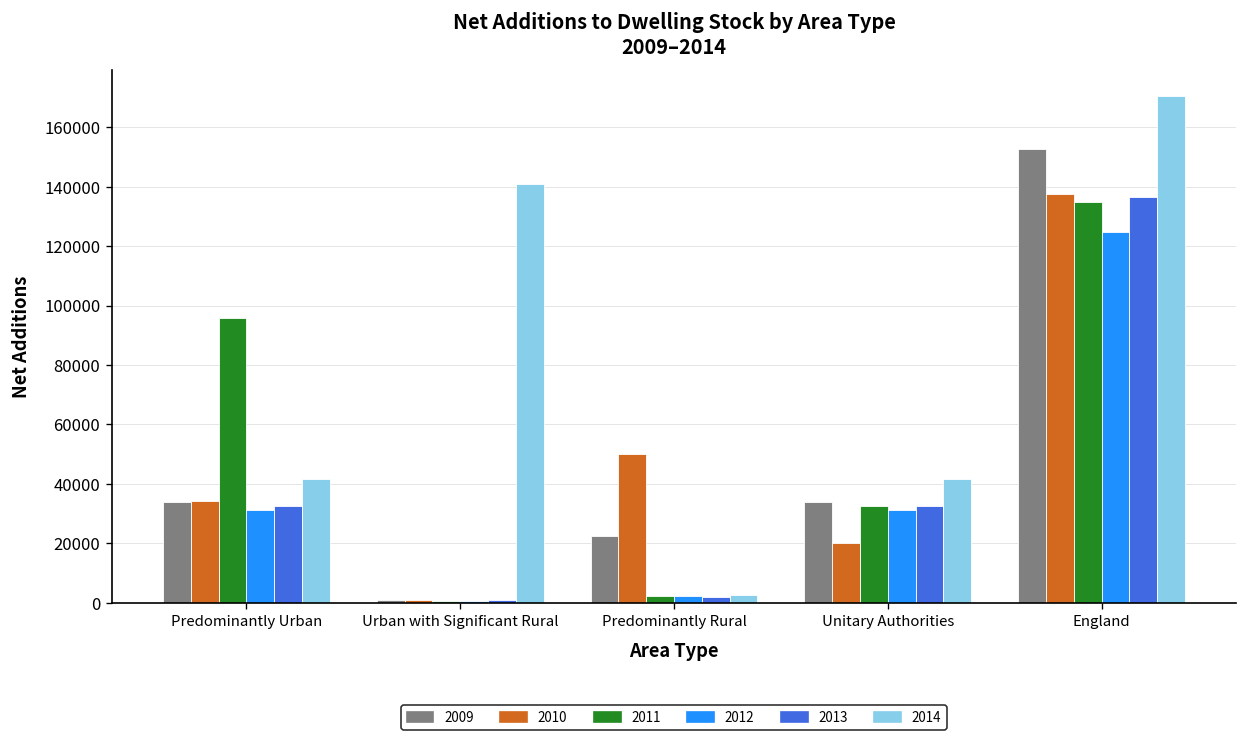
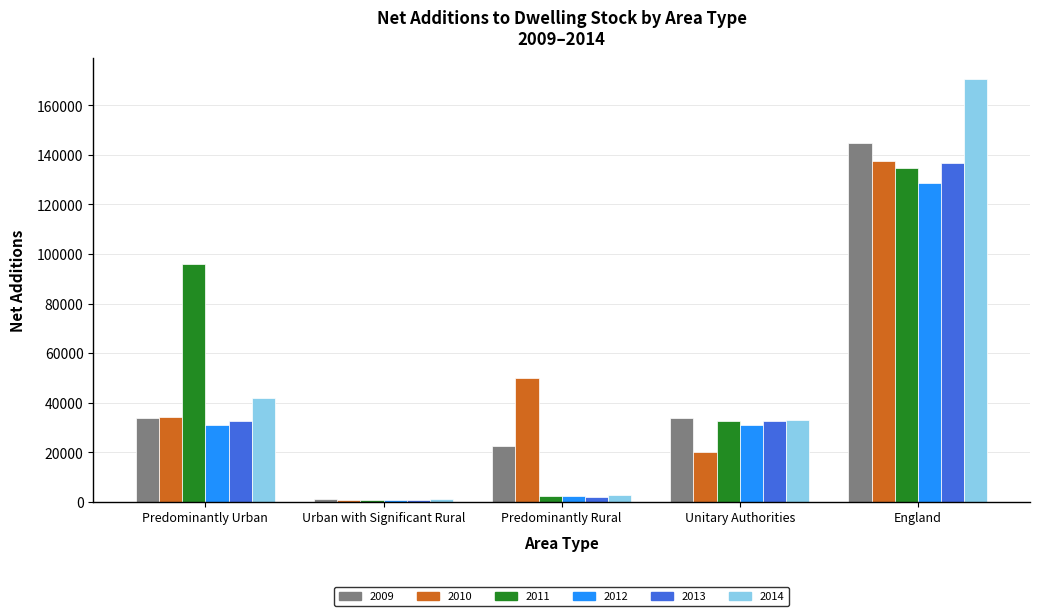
  {
    "2009": {
      "Predominantly Urban": 34000,
      "Predominantly Rural": 23000,
      "Unitary Authorities": 34000,
-     "England": 153000
+     "England": 145000
    },
    "2010": {
      "Predominantly Urban": 34000,
      "Predominantly Rural": 50000,
      "Unitary Authorities": 20000,
      "England": 137000
    },
    "2011": {
      "Predominantly Urban": 96000,
      "Predominantly Rural": 2000,
      "Unitary Authorities": 32000,
      "England": 135000
    },
    "2012": {
      "Predominantly Urban": 31000,
      "Predominantly Rural": 2000,
      "Unitary Authorities": 31000,
-     "England": 125000
+     "England": 129000
    },
    "2013": {
      "Predominantly Urban": 32000,
      "Predominantly Rural": 2000,
      "Unitary Authorities": 32000,
      "England": 137000
    },
    "2014": {
      "Predominantly Urban": 42000,
-     "Urban with Significant Rural": 141000,
+     "Urban with Significant Rural": 1000,
      "Predominantly Rural": 3000,
-     "Unitary Authorities": 42000,
+     "Unitary Authorities": 33000,
      "England": 171000
    }
  }
